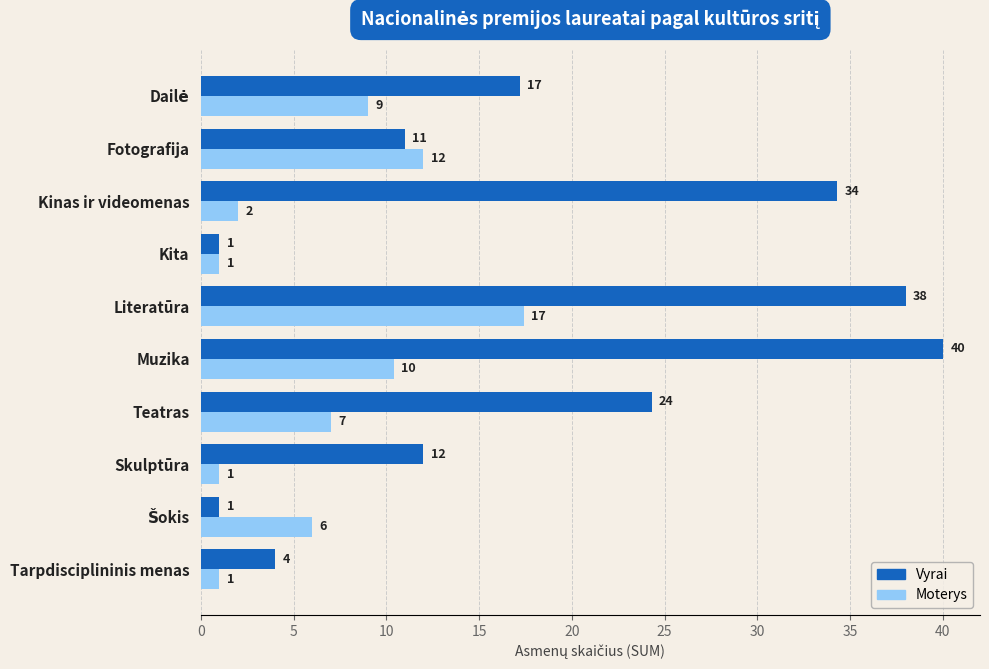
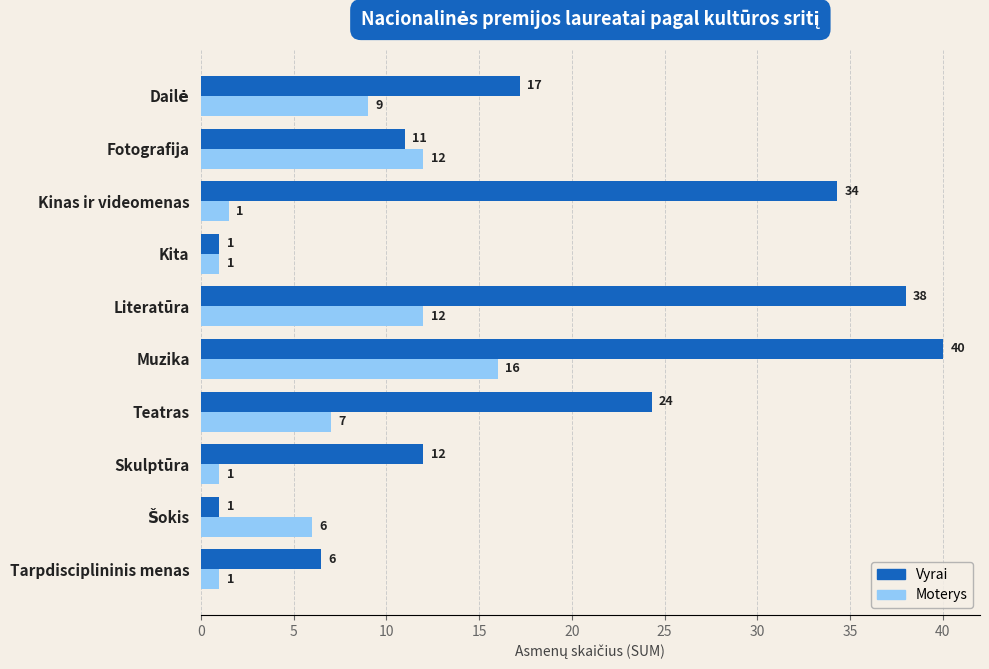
  {
    "Vyrai": {
      "Dailė": 17,
      "Fotografija": 11,
      "Kinas ir videomenas": 34,
      "Kita": 1,
      "Literatūra": 38,
      "Muzika": 40,
      "Teatras": 24,
      "Skulptūra": 12,
      "Šokis": 1,
-     "Tarpdisciplininis menas": 4
+     "Tarpdisciplininis menas": 6
    },
    "Moterys": {
      "Dailė": 9,
      "Fotografija": 12,
-     "Kinas ir videomenas": 2,
+     "Kinas ir videomenas": 1,
      "Kita": 1,
-     "Literatūra": 17,
-     "Muzika": 10,
+     "Literatūra": 12,
+     "Muzika": 16,
      "Teatras": 7,
      "Skulptūra": 1,
      "Šokis": 6,
      "Tarpdisciplininis menas": 1
    }
  }
